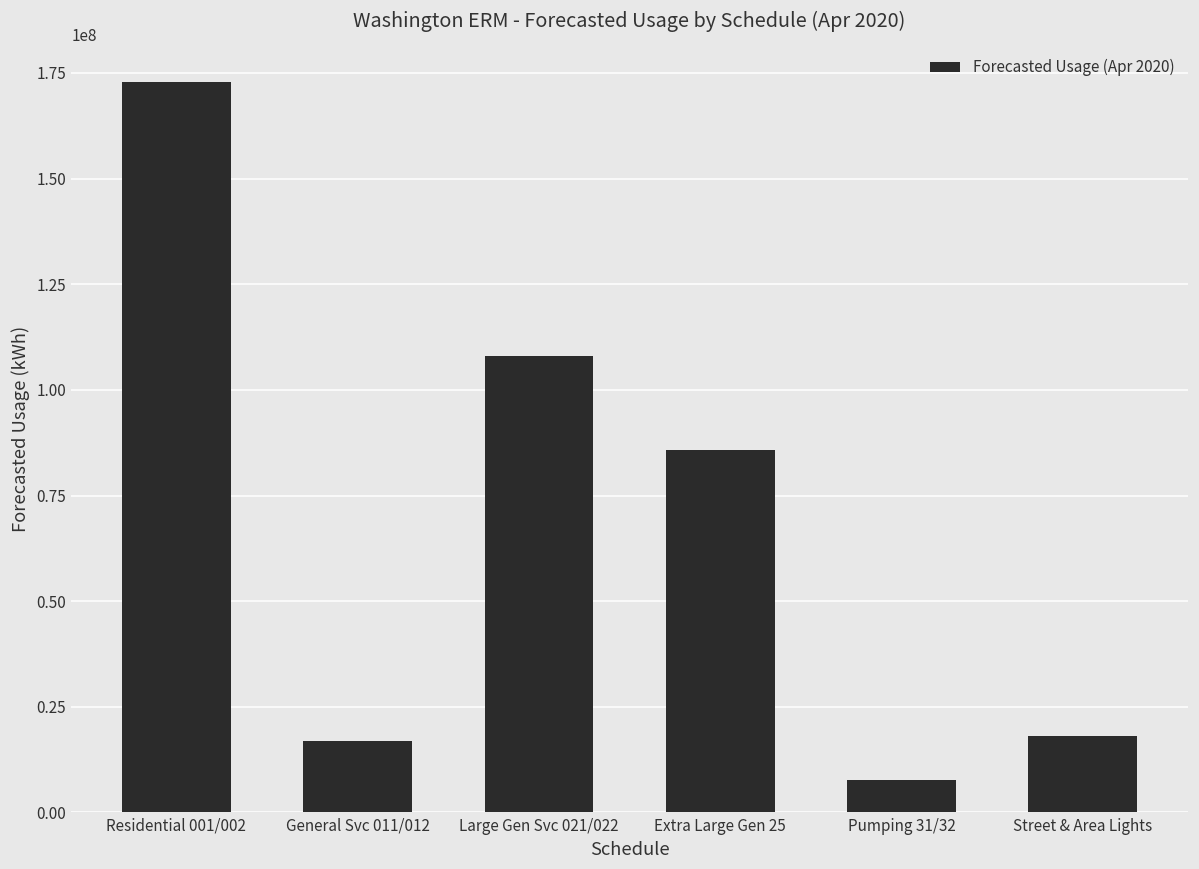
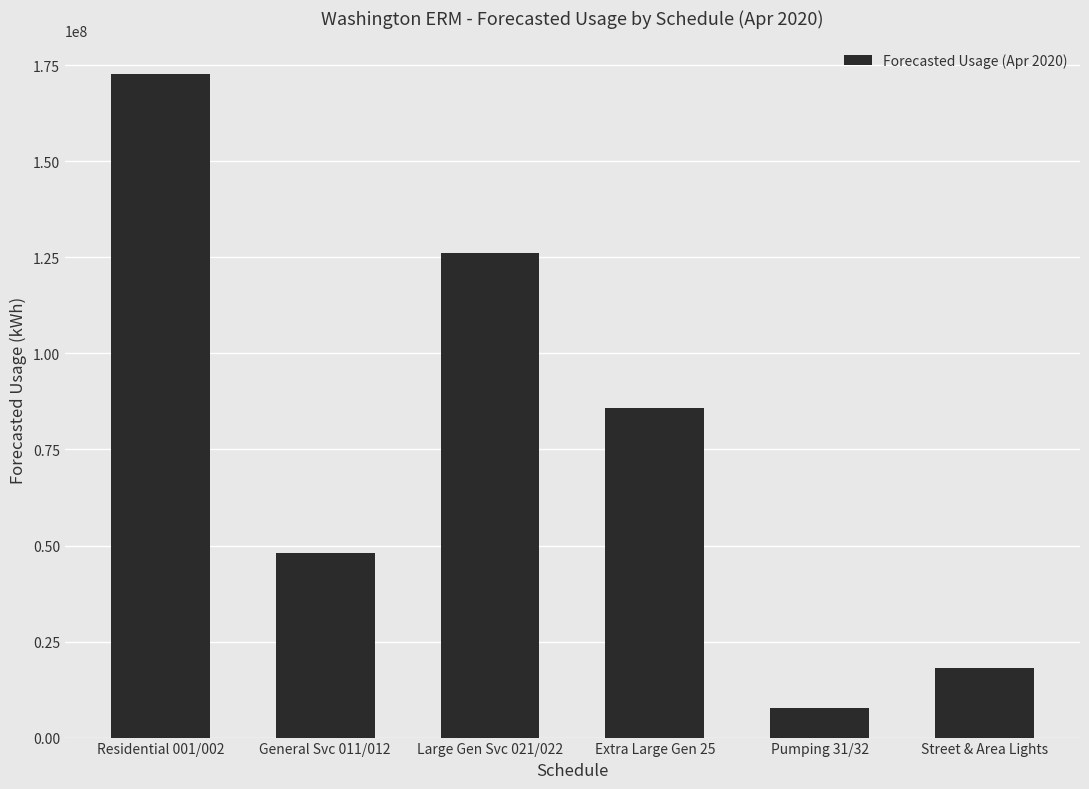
  {
    "Residential 001/002": 173000000,
-   "General Svc 011/012": 17000000,
-   "Large Gen Svc 021/022": 108000000,
+   "General Svc 011/012": 48000000,
+   "Large Gen Svc 021/022": 126000000,
    "Extra Large Gen 25": 86000000,
    "Pumping 31/32": 8000000,
    "Street & Area Lights": 18000000
  }
